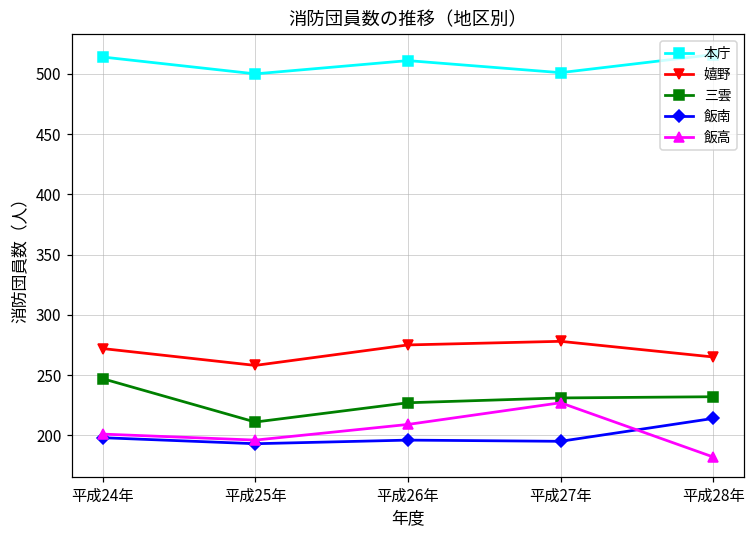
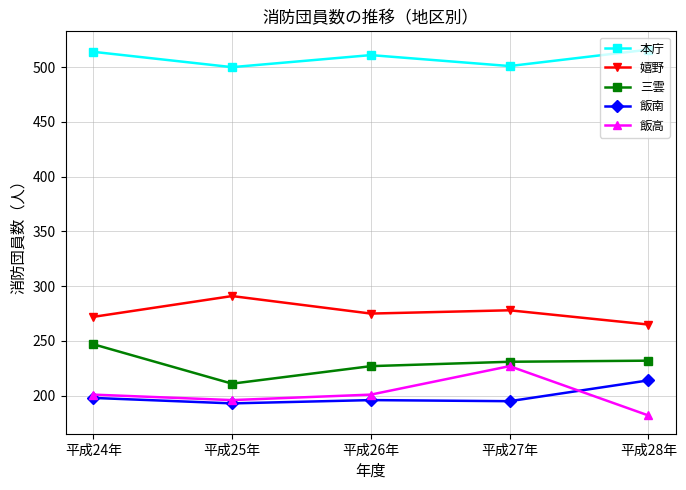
  {
    "本庁": {
      "平成24年": 514,
      "平成25年": 500,
      "平成26年": 511,
      "平成27年": 501
    },
    "嬉野": {
      "平成24年": 272,
-     "平成25年": 258,
+     "平成25年": 291,
      "平成26年": 275,
      "平成27年": 278,
      "平成28年": 265
    },
    "三雲": {
      "平成24年": 247,
      "平成25年": 211,
      "平成26年": 227,
      "平成27年": 231,
      "平成28年": 232
    },
    "飯南": {
      "平成24年": 198,
      "平成25年": 193,
      "平成26年": 196,
      "平成27年": 195,
      "平成28年": 214
    },
    "飯高": {
      "平成24年": 201,
      "平成25年": 196,
-     "平成26年": 209,
+     "平成26年": 201,
      "平成27年": 227,
      "平成28年": 182
    }
  }
